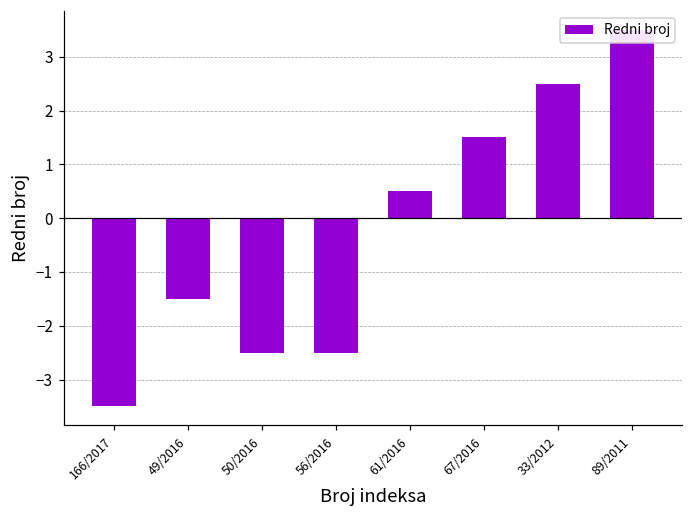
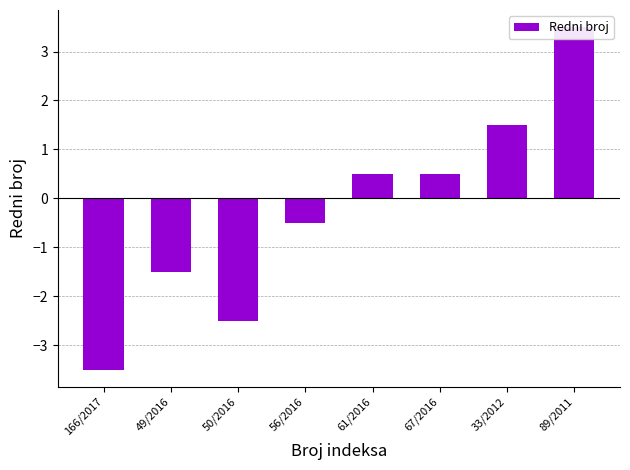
  {
    "166/2017": -3.5,
    "49/2016": -1.5,
    "50/2016": -2.5,
-   "56/2016": -2.5,
+   "56/2016": -0.5,
    "61/2016": 0.5,
-   "67/2016": 1.5,
-   "33/2012": 2.5
+   "67/2016": 0.5,
+   "33/2012": 1.5
  }
